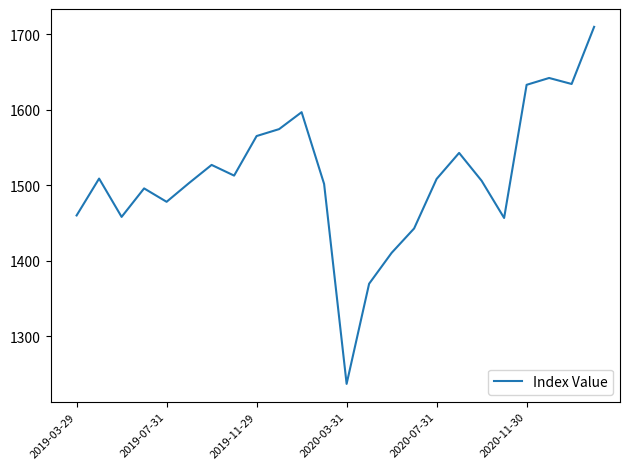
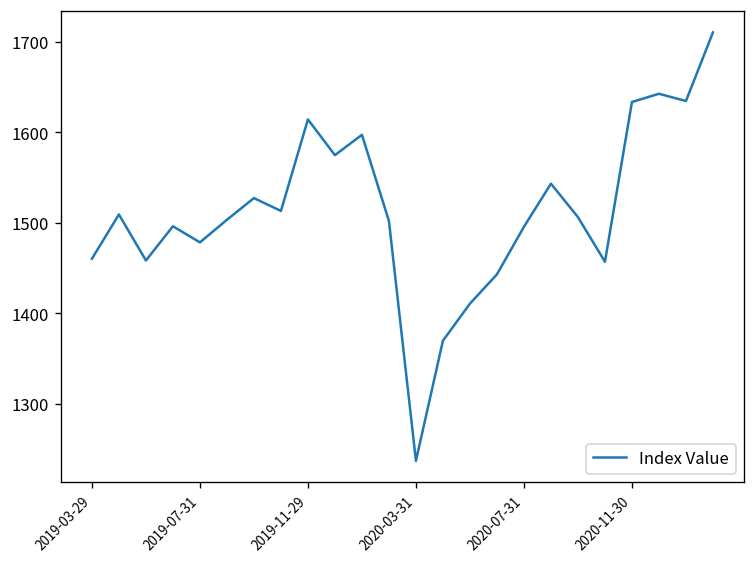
  {
    "2019-03-29": 1460,
    "2019-07-31": 1480,
-   "2019-11-29": 1570,
+   "2019-11-29": 1610,
    "2020-03-31": 1240,
-   "2020-07-31": 1510,
+   "2020-07-31": 1500,
    "2020-11-30": 1630
  }
